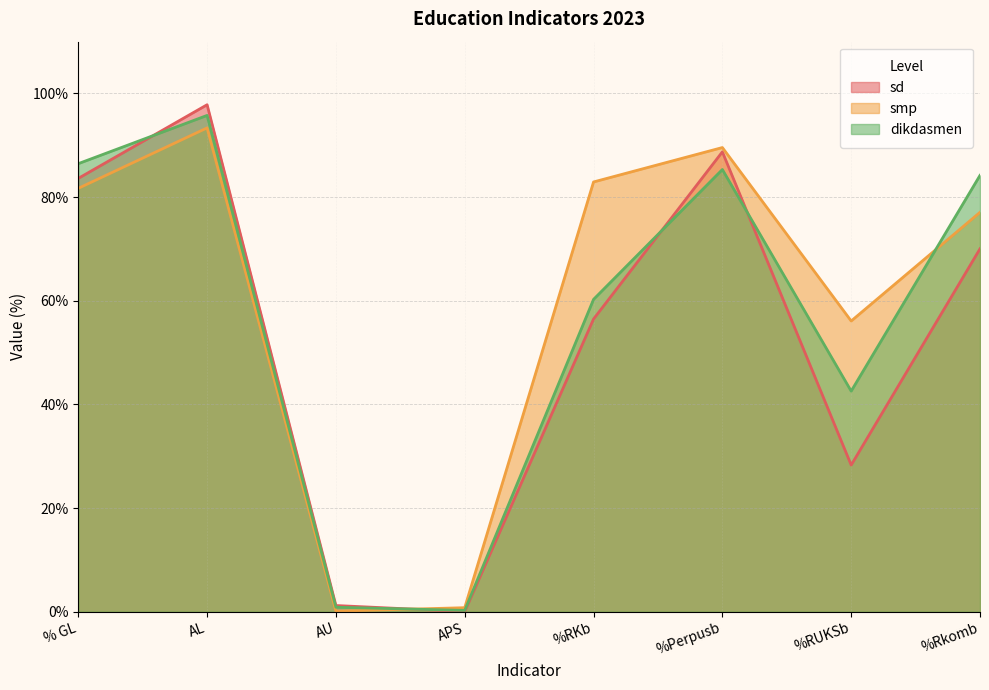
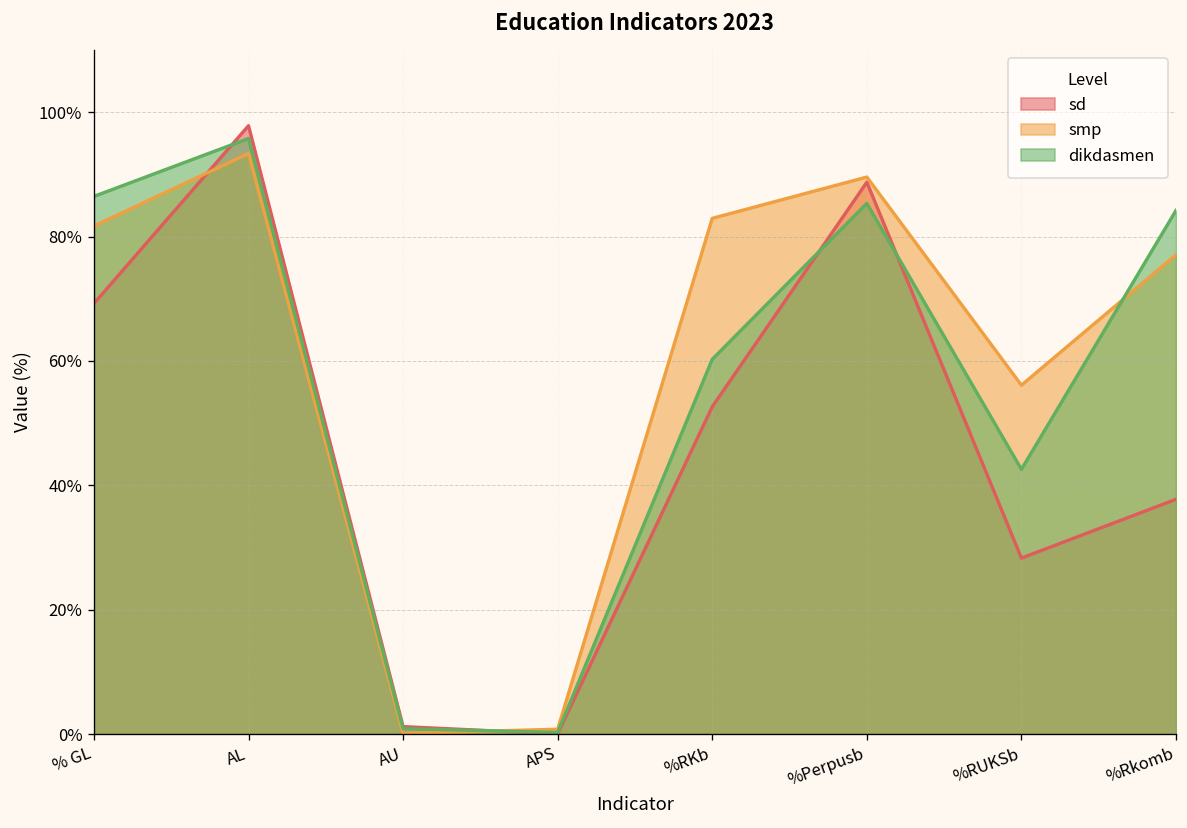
  {
    "sd": {
-     "% GL": "84%",
+     "% GL": "69%",
      "AL": "98%",
-     "%RKb": "56%",
+     "%RKb": "53%",
      "%Perpusb": "89%",
      "%RUKSb": "28%",
-     "%Rkomb": "70%"
+     "%Rkomb": "38%"
    },
    "smp": {
      "% GL": "82%",
      "AL": "93%",
      "AU": "0%",
      "APS": "1%",
      "%RKb": "83%",
      "%Perpusb": "90%",
      "%RUKSb": "56%",
      "%Rkomb": "77%"
    },
    "dikdasmen": {
      "% GL": "86%",
      "AL": "96%",
      "%RKb": "60%",
      "%Perpusb": "85%",
      "%RUKSb": "43%",
      "%Rkomb": "84%"
    }
  }
